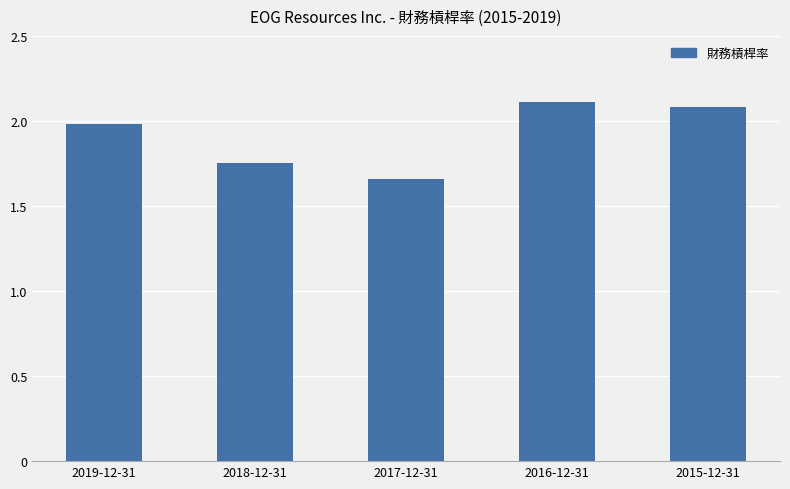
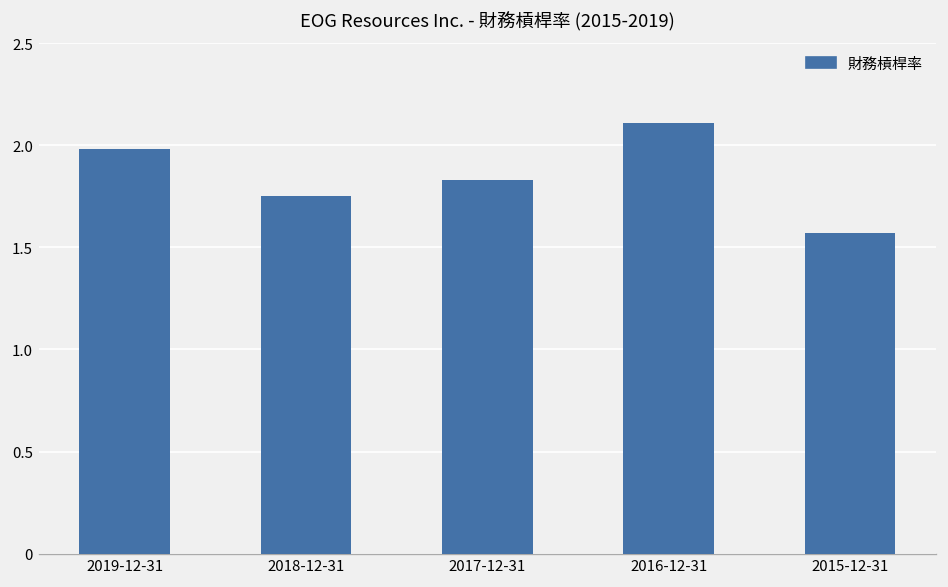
  {
    "2019-12-31": 1.98,
    "2018-12-31": 1.75,
-   "2017-12-31": 1.66,
+   "2017-12-31": 1.83,
    "2016-12-31": 2.11,
-   "2015-12-31": 2.08
+   "2015-12-31": 1.57
  }
